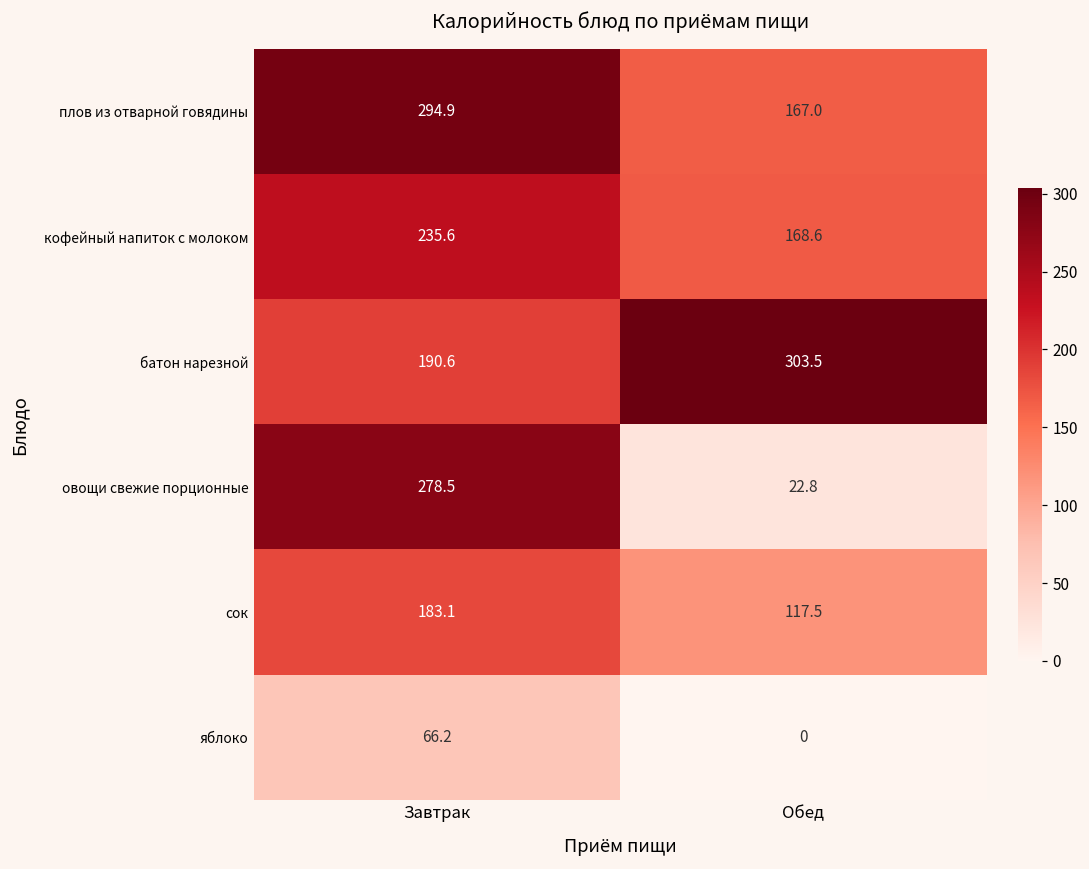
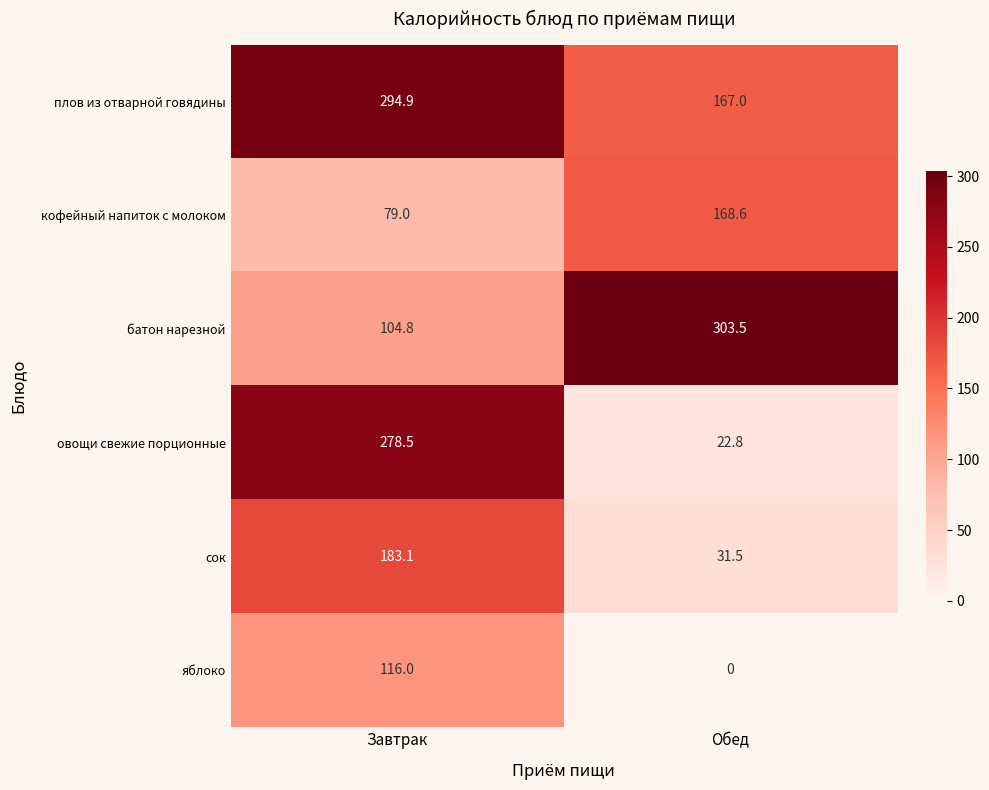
  {
    "плов из отварной говядины": {
      "Завтрак": 294.9,
      "Обед": 167.0
    },
    "кофейный напиток с молоком": {
-     "Завтрак": 235.6,
+     "Завтрак": 79.0,
      "Обед": 168.6
    },
    "батон нарезной": {
-     "Завтрак": 190.6,
+     "Завтрак": 104.8,
      "Обед": 303.5
    },
    "овощи свежие порционные": {
      "Завтрак": 278.5,
      "Обед": 22.8
    },
    "сок": {
      "Завтрак": 183.1,
-     "Обед": 117.5
+     "Обед": 31.5
    },
    "яблоко": {
-     "Завтрак": 66.2,
+     "Завтрак": 116.0,
      "Обед": 0
    }
  }
